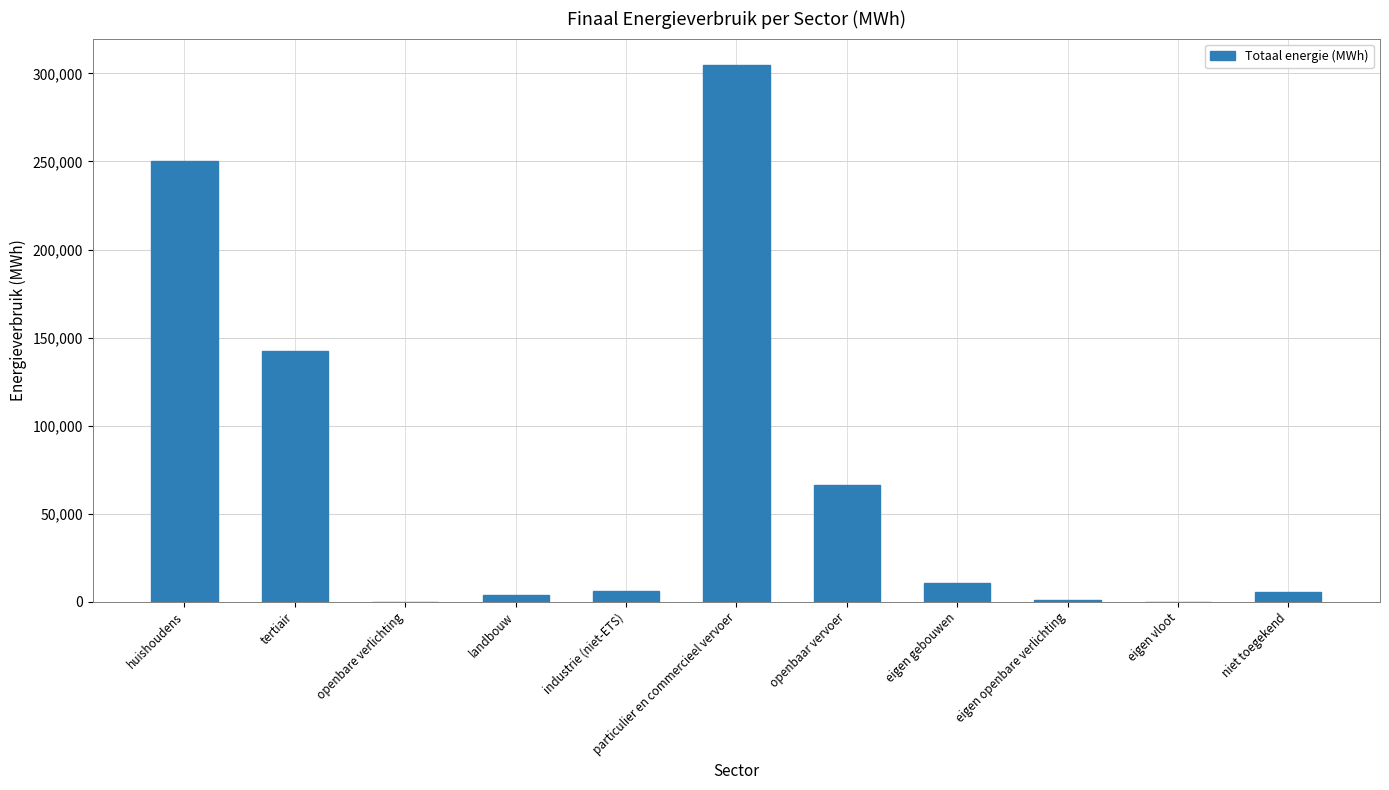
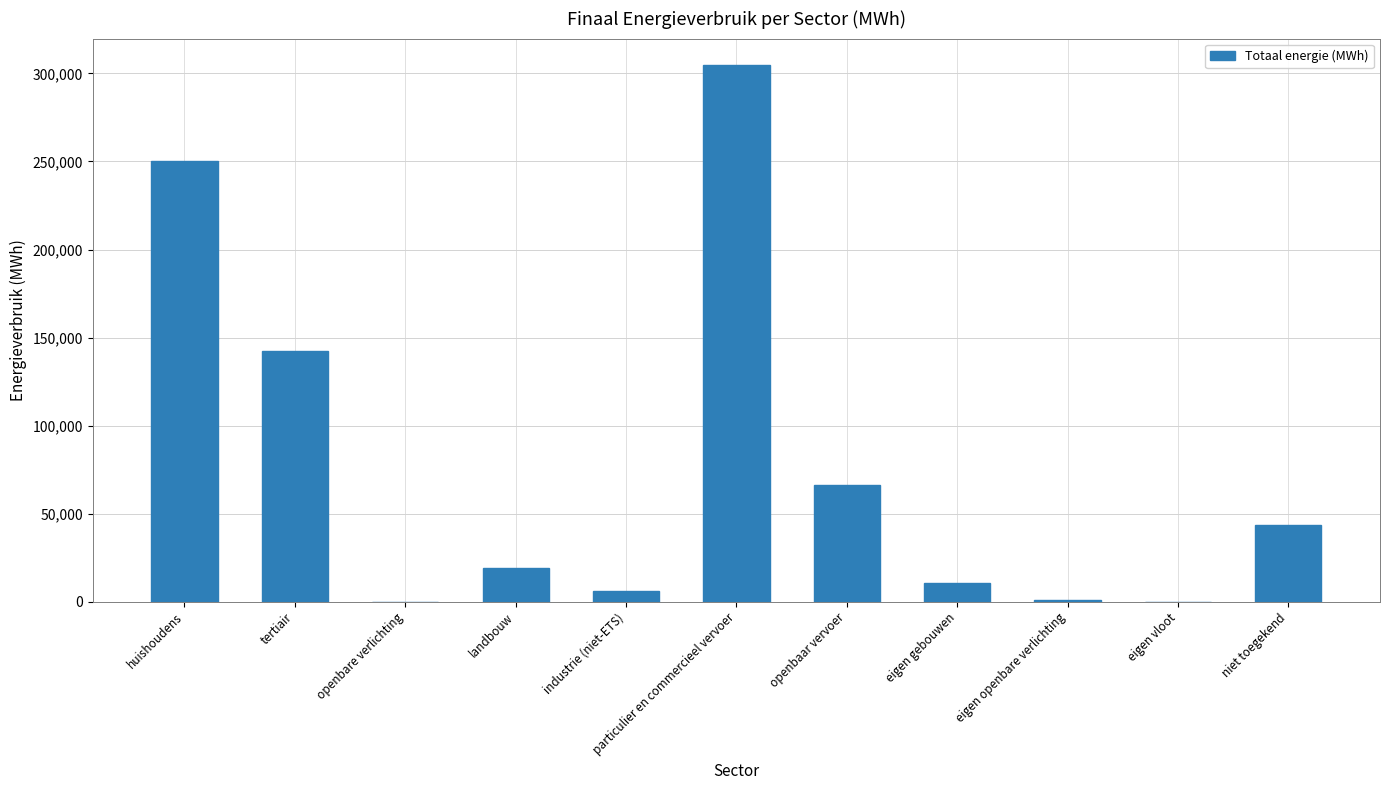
  {
    "huishoudens": "250,000",
    "tertiair": "142,000",
    "openbare verlichting": "0",
-   "landbouw": "4,000",
+   "landbouw": "19,000",
    "industrie (niet-ETS)": "6,000",
    "particulier en commercieel vervoer": "305,000",
    "openbaar vervoer": "66,000",
    "eigen gebouwen": "11,000",
    "eigen vloot": "0",
-   "niet toegekend": "6,000"
+   "niet toegekend": "44,000"
  }
